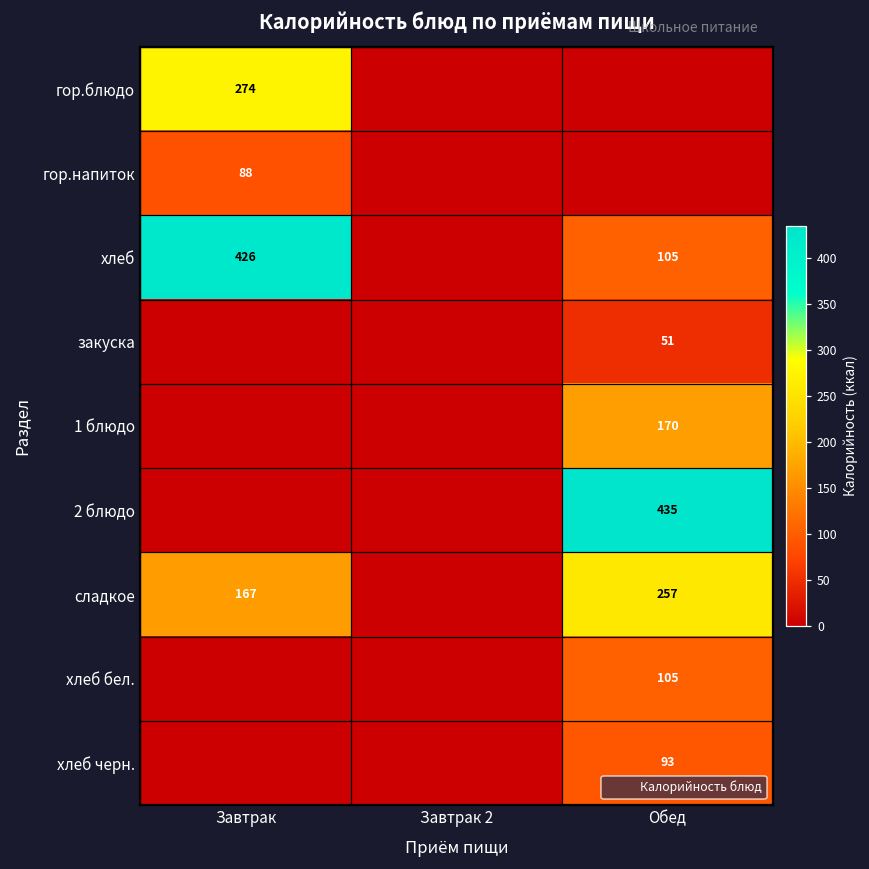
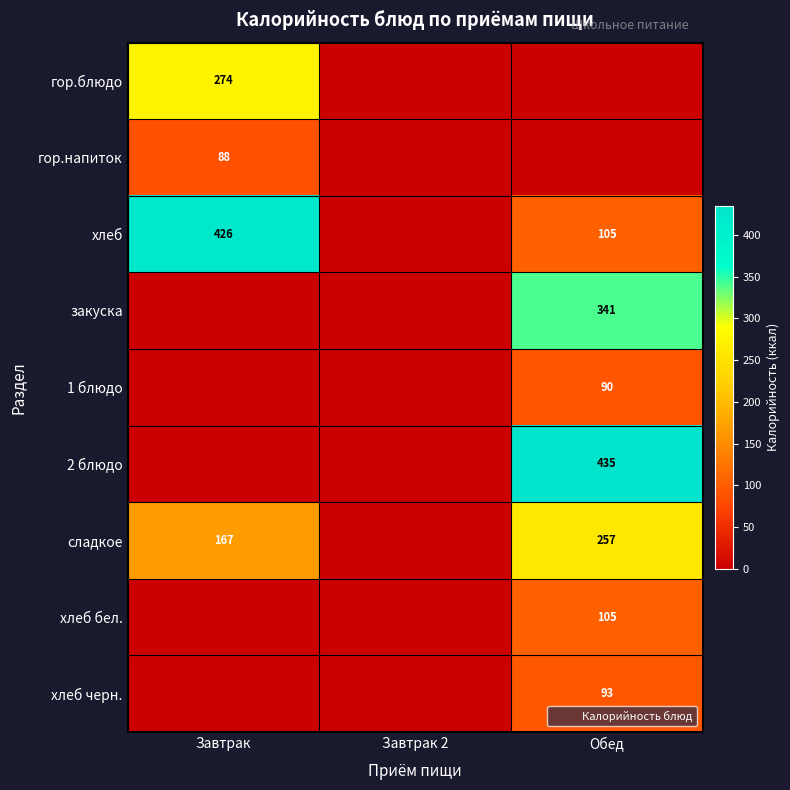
  {
    "гор.блюдо": {
      "Завтрак": 274
    },
    "гор.напиток": {
      "Завтрак": 88
    },
    "хлеб": {
      "Завтрак": 426,
      "Обед": 105
    },
    "закуска": {
-     "Обед": 51
+     "Обед": 341
    },
    "1 блюдо": {
-     "Обед": 170
+     "Обед": 90
    },
    "2 блюдо": {
      "Обед": 435
    },
    "сладкое": {
      "Завтрак": 167,
      "Обед": 257
    },
    "хлеб бел.": {
      "Обед": 105
    },
    "хлеб черн.": {
      "Обед": 93
    }
  }
